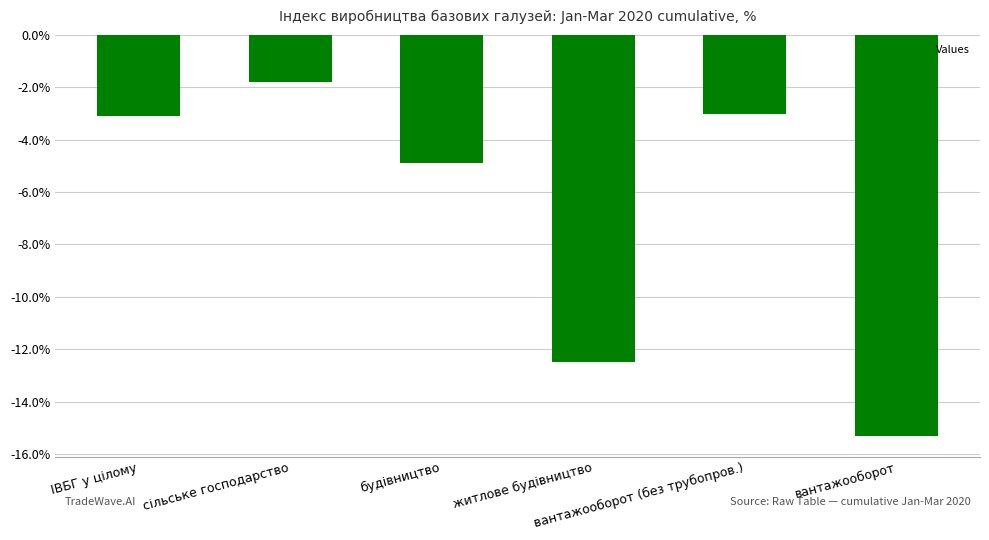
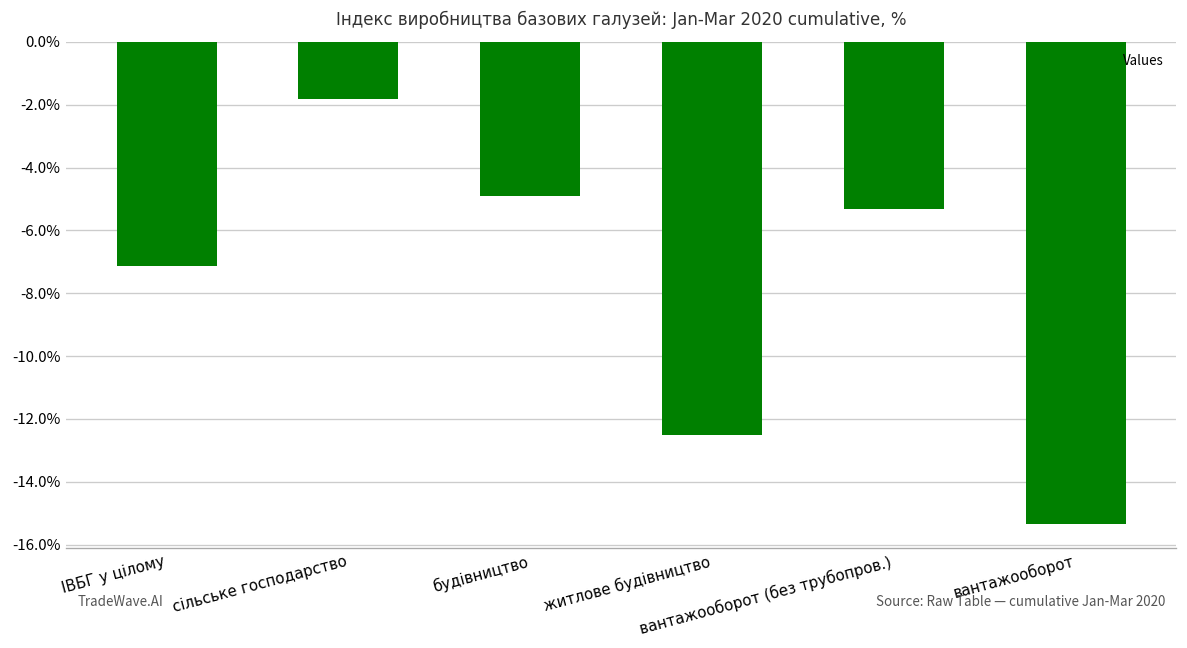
  {
-   "ІВБГ у цілому": "-3.1%",
+   "ІВБГ у цілому": "-7.1%",
    "сільське господарство": "-1.8%",
    "будівництво": "-4.9%",
    "житлове будівництво": "-12.5%",
-   "вантажооборот (без трубопров.)": "-3.0%",
+   "вантажооборот (без трубопров.)": "-5.3%",
    "вантажооборот": "-15.3%"
  }
